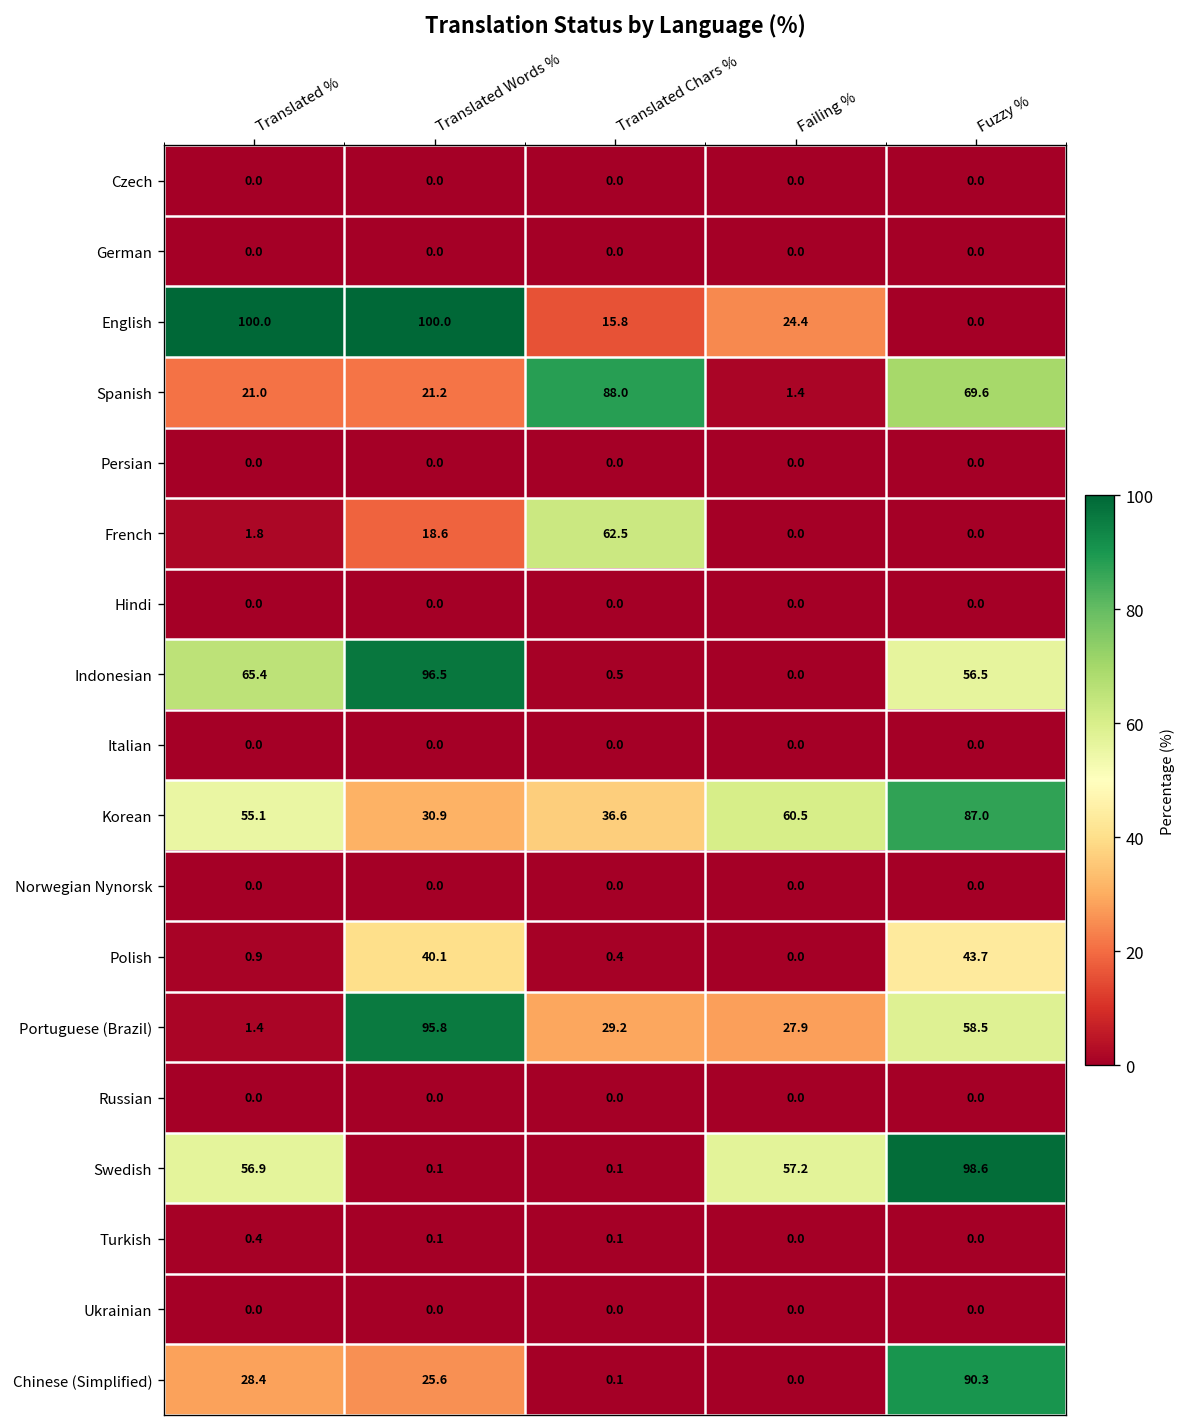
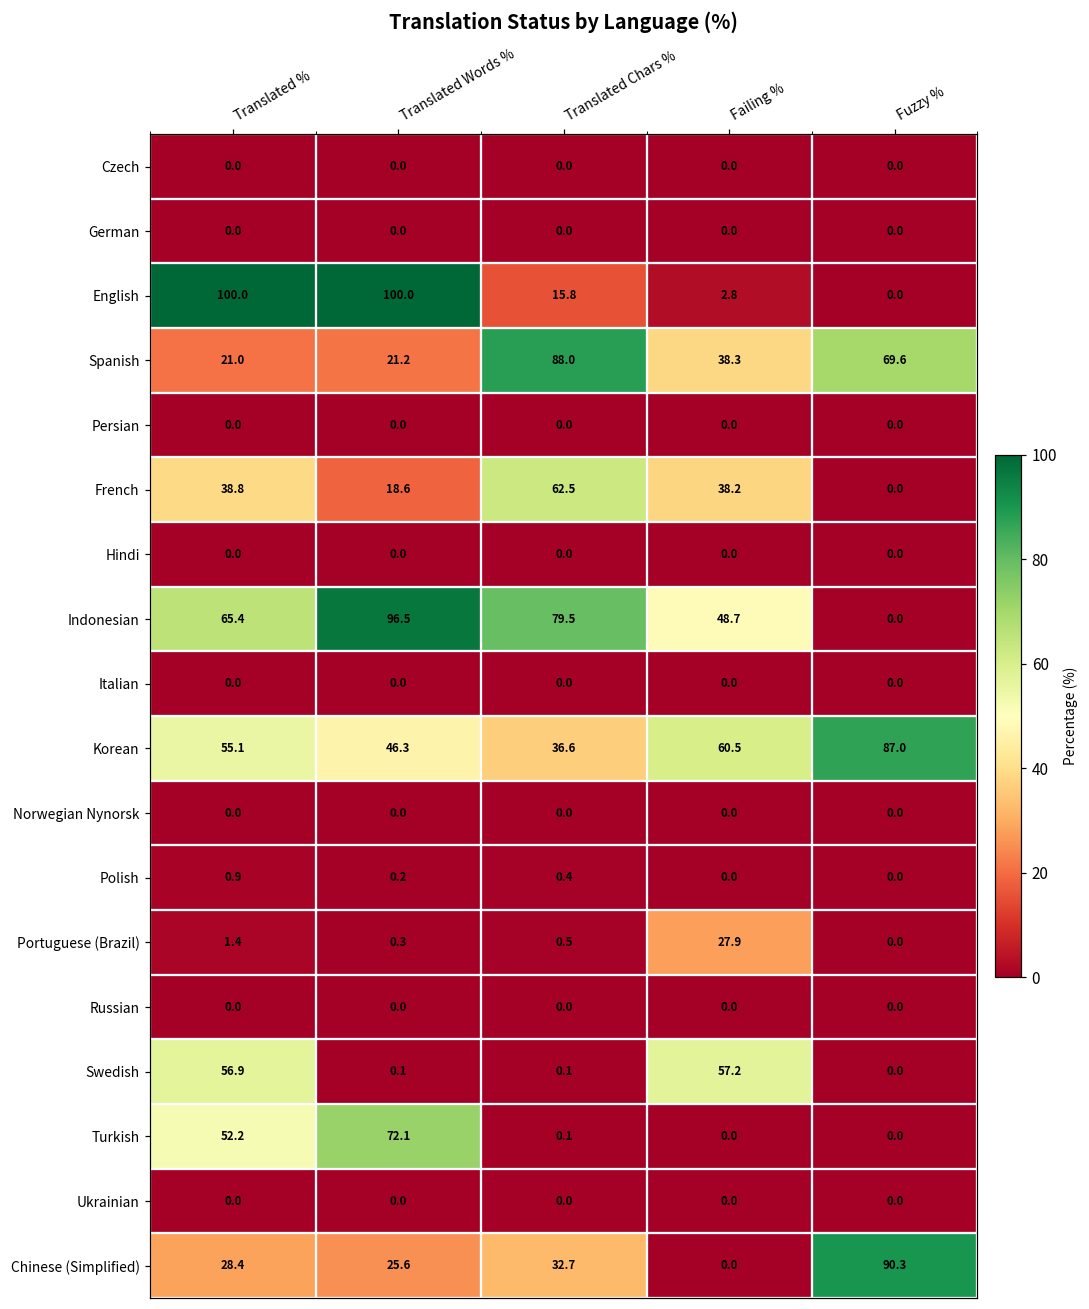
  {
    "Czech": {
      "Translated %": 0.0,
      "Translated Words %": 0.0,
      "Translated Chars %": 0.0,
      "Failing %": 0.0,
      "Fuzzy %": 0.0
    },
    "German": {
      "Translated %": 0.0,
      "Translated Words %": 0.0,
      "Translated Chars %": 0.0,
      "Failing %": 0.0,
      "Fuzzy %": 0.0
    },
    "English": {
      "Translated %": 100.0,
      "Translated Words %": 100.0,
      "Translated Chars %": 15.8,
-     "Failing %": 24.4,
+     "Failing %": 2.8,
      "Fuzzy %": 0.0
    },
    "Spanish": {
      "Translated %": 21.0,
      "Translated Words %": 21.2,
      "Translated Chars %": 88.0,
-     "Failing %": 1.4,
+     "Failing %": 38.3,
      "Fuzzy %": 69.6
    },
    "Persian": {
      "Translated %": 0.0,
      "Translated Words %": 0.0,
      "Translated Chars %": 0.0,
      "Failing %": 0.0,
      "Fuzzy %": 0.0
    },
    "French": {
-     "Translated %": 1.8,
+     "Translated %": 38.8,
      "Translated Words %": 18.6,
      "Translated Chars %": 62.5,
-     "Failing %": 0.0,
+     "Failing %": 38.2,
      "Fuzzy %": 0.0
    },
    "Hindi": {
      "Translated %": 0.0,
      "Translated Words %": 0.0,
      "Translated Chars %": 0.0,
      "Failing %": 0.0,
      "Fuzzy %": 0.0
    },
    "Indonesian": {
      "Translated %": 65.4,
      "Translated Words %": 96.5,
-     "Translated Chars %": 0.5,
-     "Failing %": 0.0,
-     "Fuzzy %": 56.5
+     "Translated Chars %": 79.5,
+     "Failing %": 48.7,
+     "Fuzzy %": 0.0
    },
    "Italian": {
      "Translated %": 0.0,
      "Translated Words %": 0.0,
      "Translated Chars %": 0.0,
      "Failing %": 0.0,
      "Fuzzy %": 0.0
    },
    "Korean": {
      "Translated %": 55.1,
-     "Translated Words %": 30.9,
+     "Translated Words %": 46.3,
      "Translated Chars %": 36.6,
      "Failing %": 60.5,
      "Fuzzy %": 87.0
    },
    "Norwegian Nynorsk": {
      "Translated %": 0.0,
      "Translated Words %": 0.0,
      "Translated Chars %": 0.0,
      "Failing %": 0.0,
      "Fuzzy %": 0.0
    },
    "Polish": {
      "Translated %": 0.9,
-     "Translated Words %": 40.1,
+     "Translated Words %": 0.2,
      "Translated Chars %": 0.4,
      "Failing %": 0.0,
-     "Fuzzy %": 43.7
+     "Fuzzy %": 0.0
    },
    "Portuguese (Brazil)": {
      "Translated %": 1.4,
-     "Translated Words %": 95.8,
-     "Translated Chars %": 29.2,
+     "Translated Words %": 0.3,
+     "Translated Chars %": 0.5,
      "Failing %": 27.9,
-     "Fuzzy %": 58.5
+     "Fuzzy %": 0.0
    },
    "Russian": {
      "Translated %": 0.0,
      "Translated Words %": 0.0,
      "Translated Chars %": 0.0,
      "Failing %": 0.0,
      "Fuzzy %": 0.0
    },
    "Swedish": {
      "Translated %": 56.9,
      "Translated Words %": 0.1,
      "Translated Chars %": 0.1,
      "Failing %": 57.2,
-     "Fuzzy %": 98.6
+     "Fuzzy %": 0.0
    },
    "Turkish": {
-     "Translated %": 0.4,
-     "Translated Words %": 0.1,
+     "Translated %": 52.2,
+     "Translated Words %": 72.1,
      "Translated Chars %": 0.1,
      "Failing %": 0.0,
      "Fuzzy %": 0.0
    },
    "Ukrainian": {
      "Translated %": 0.0,
      "Translated Words %": 0.0,
      "Translated Chars %": 0.0,
      "Failing %": 0.0,
      "Fuzzy %": 0.0
    },
    "Chinese (Simplified)": {
      "Translated %": 28.4,
      "Translated Words %": 25.6,
-     "Translated Chars %": 0.1,
+     "Translated Chars %": 32.7,
      "Failing %": 0.0,
      "Fuzzy %": 90.3
    }
  }
